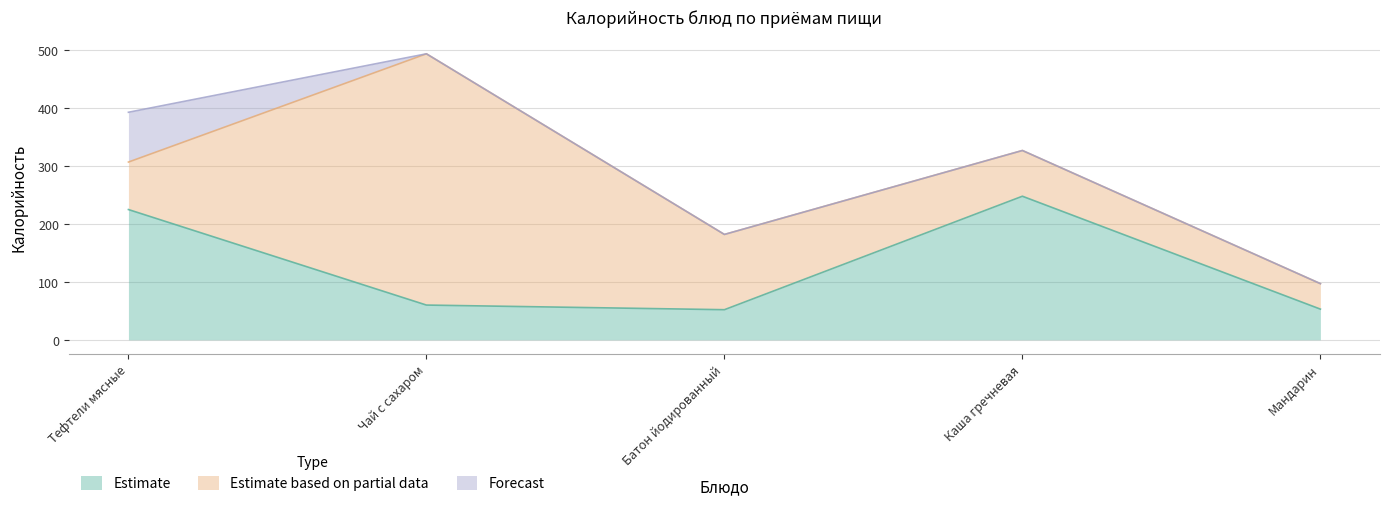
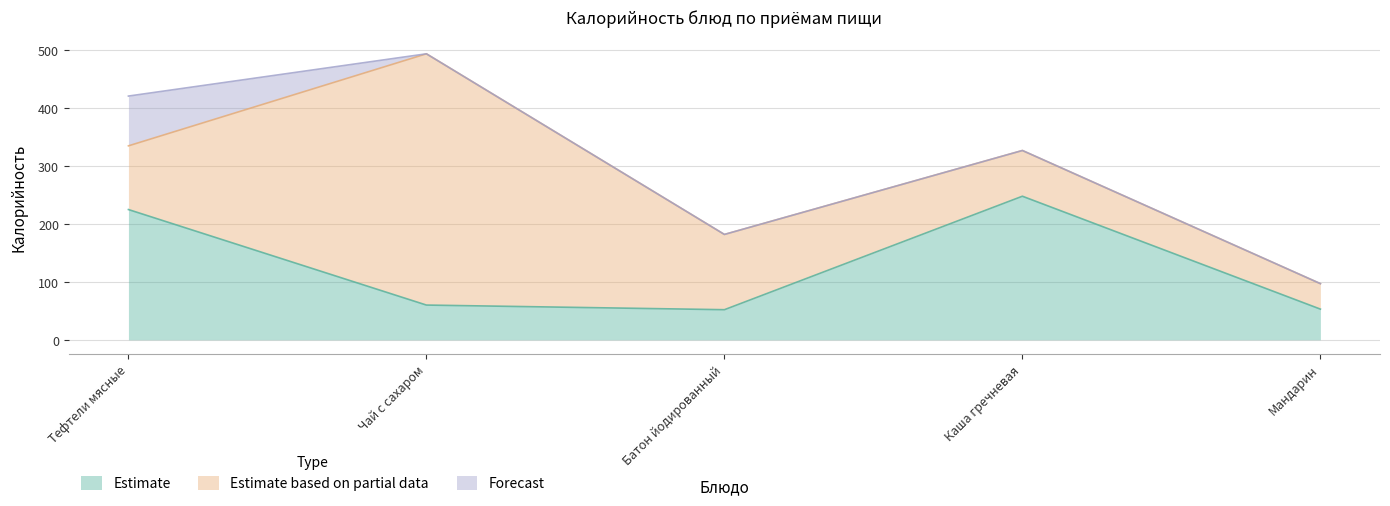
  {
    "Estimate based on partial data": {
-     "Тефтели мясные": 80
+     "Тефтели мясные": 110
    }
  }
